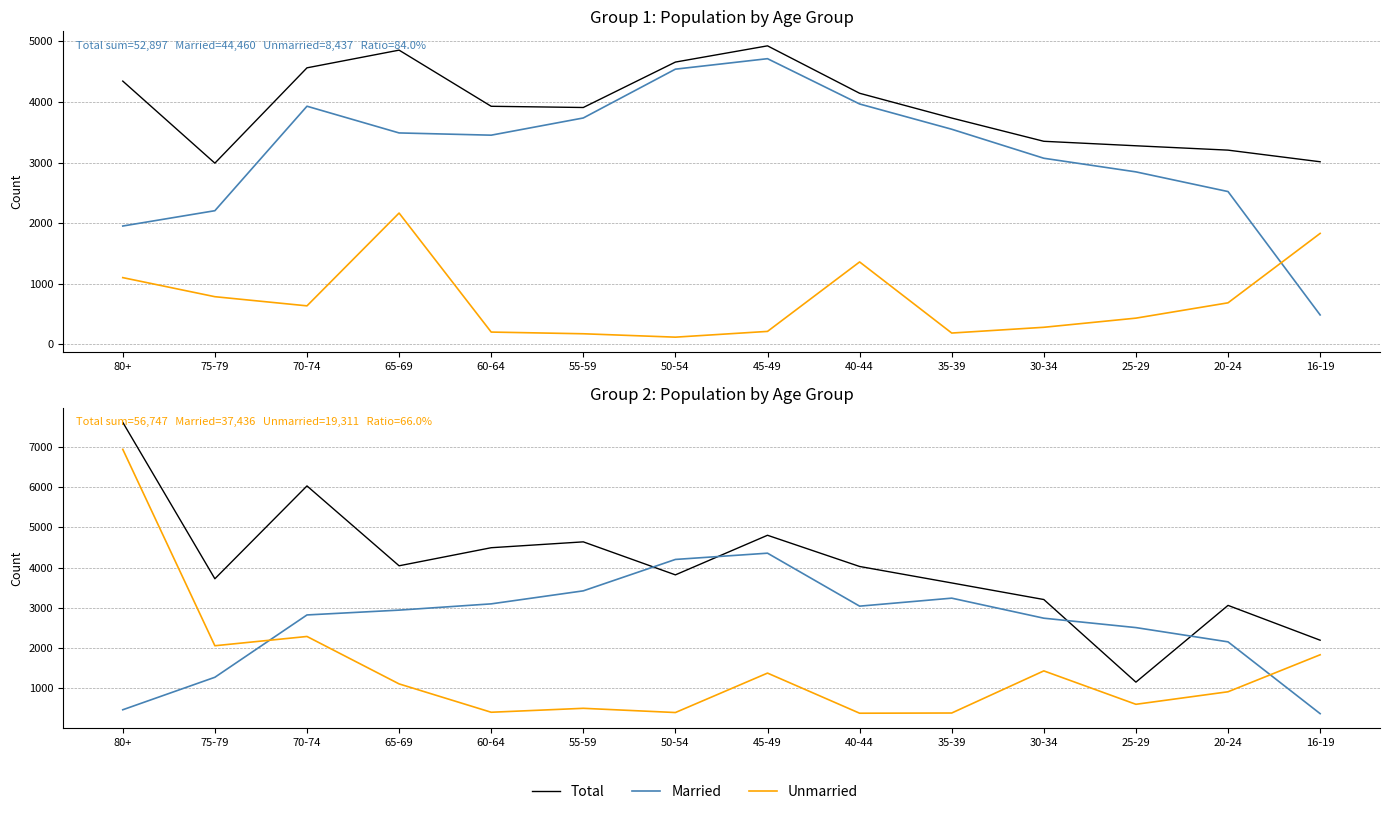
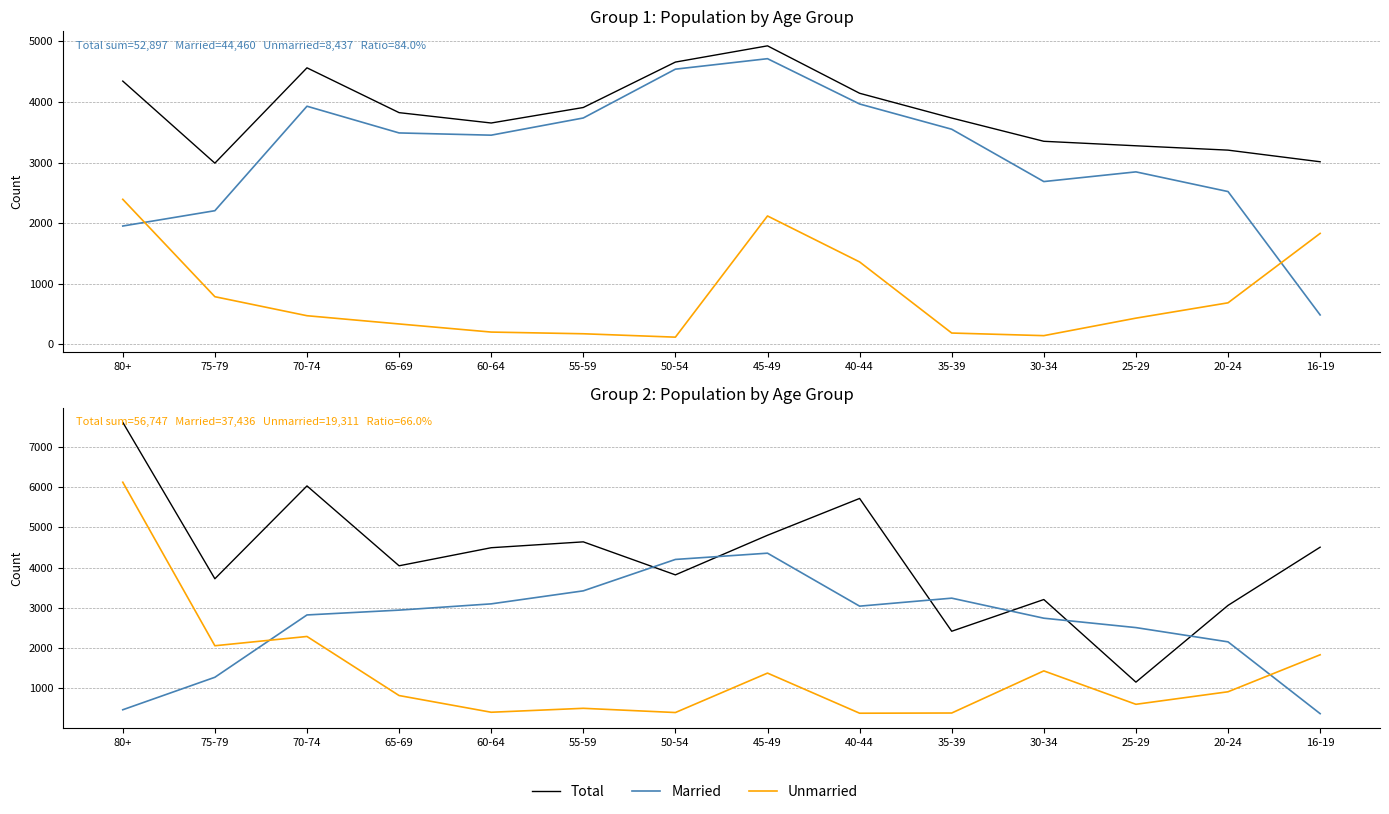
  {
    "Group 1: Population by Age Group": {
      "Total": {
        "80+": 4300,
        "75-79": 3000,
        "70-74": 4600,
-       "65-69": 4900,
-       "60-64": 3900,
+       "65-69": 3800,
+       "60-64": 3700,
        "55-59": 3900,
        "50-54": 4700,
        "45-49": 4900,
        "40-44": 4100,
        "35-39": 3700,
        "30-34": 3400,
        "25-29": 3300,
        "20-24": 3200,
        "16-19": 3000
      },
      "Married": {
        "80+": 2000,
        "75-79": 2200,
        "70-74": 3900,
        "65-69": 3500,
        "60-64": 3500,
        "55-59": 3700,
        "50-54": 4500,
        "45-49": 4700,
        "40-44": 4000,
        "35-39": 3600,
-       "30-34": 3100,
+       "30-34": 2700,
        "25-29": 2800,
        "20-24": 2500,
        "16-19": 500
      },
      "Unmarried": {
-       "80+": 1100,
+       "80+": 2400,
        "75-79": 800,
-       "70-74": 600,
-       "65-69": 2200,
+       "70-74": 500,
+       "65-69": 300,
        "60-64": 200,
        "55-59": 200,
        "50-54": 100,
-       "45-49": 200,
+       "45-49": 2100,
        "40-44": 1400,
        "35-39": 200,
-       "30-34": 300,
+       "30-34": 100,
        "25-29": 400,
        "20-24": 700,
        "16-19": 1800
      }
    },
    "Group 2: Population by Age Group": {
      "Total": {
        "75-79": 3700,
        "70-74": 6000,
        "65-69": 4000,
        "60-64": 4500,
        "55-59": 4600,
        "50-54": 3800,
        "45-49": 4800,
-       "40-44": 4000,
-       "35-39": 3600,
+       "40-44": 5700,
+       "35-39": 2400,
        "30-34": 3200,
        "25-29": 1100,
        "20-24": 3100,
-       "16-19": 2200
+       "16-19": 4500
      },
      "Married": {
        "80+": 500,
        "75-79": 1300,
        "70-74": 2800,
        "65-69": 2900,
        "60-64": 3100,
        "55-59": 3400,
        "50-54": 4200,
        "45-49": 4400,
        "40-44": 3000,
        "35-39": 3200,
        "30-34": 2700,
        "25-29": 2500,
        "20-24": 2200,
        "16-19": 400
      },
      "Unmarried": {
-       "80+": 6900,
+       "80+": 6100,
        "75-79": 2100,
        "70-74": 2300,
-       "65-69": 1100,
+       "65-69": 800,
        "60-64": 400,
        "55-59": 500,
        "50-54": 400,
        "45-49": 1400,
        "40-44": 400,
        "35-39": 400,
        "30-34": 1400,
        "25-29": 600,
        "20-24": 900,
        "16-19": 1800
      }
    }
  }
